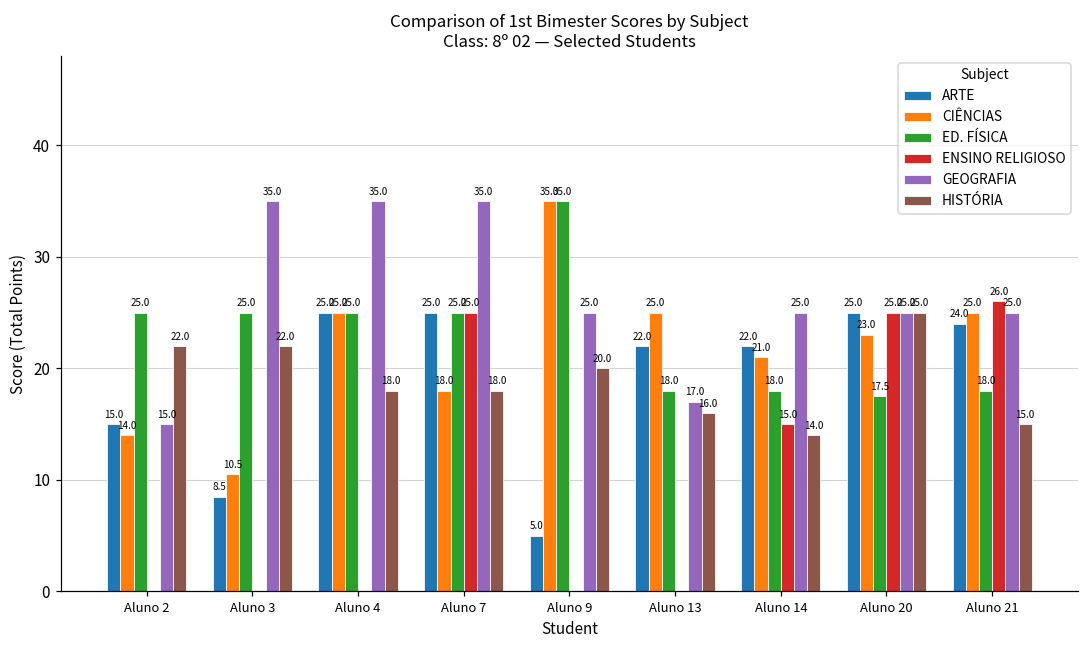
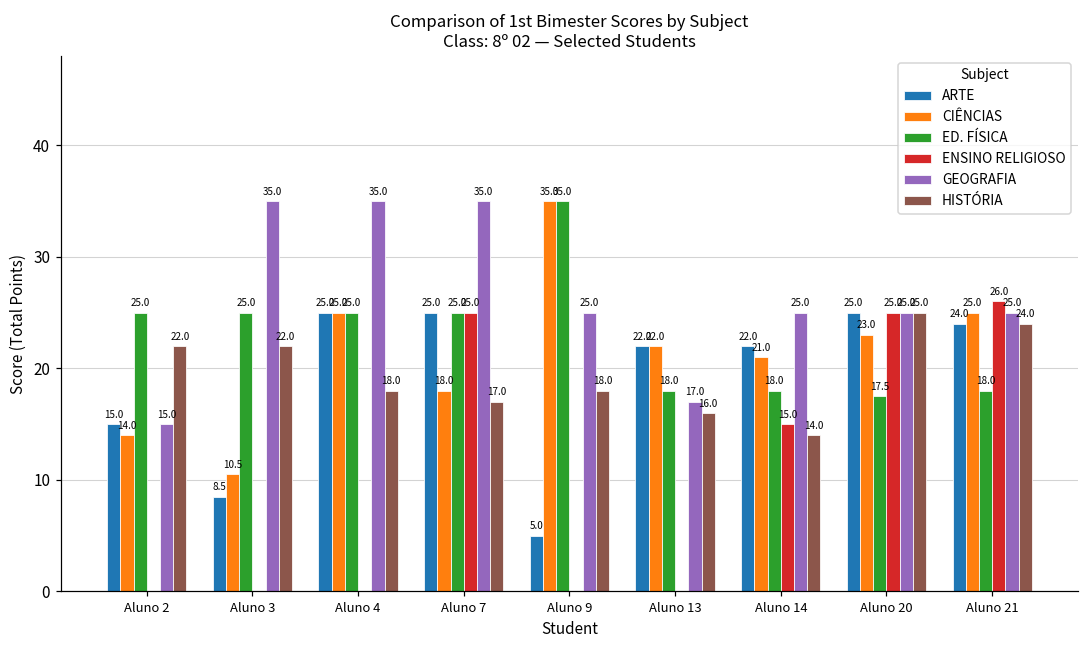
  {
    "ARTE": {
      "Aluno 2": 15.0,
      "Aluno 3": 8.5,
      "Aluno 7": 25.0,
      "Aluno 9": 5.0,
      "Aluno 14": 22.0,
      "Aluno 20": 25.0,
      "Aluno 21": 24.0
    },
    "CIÊNCIAS": {
      "Aluno 2": 14.0,
      "Aluno 3": 10.5,
      "Aluno 7": 18.0,
-     "Aluno 13": 25.0,
+     "Aluno 13": 22.0,
      "Aluno 14": 21.0,
      "Aluno 20": 23.0,
      "Aluno 21": 25.0
    },
    "ED. FÍSICA": {
      "Aluno 2": 25.0,
      "Aluno 3": 25.0,
      "Aluno 13": 18.0,
      "Aluno 14": 18.0,
      "Aluno 20": 17.5,
      "Aluno 21": 18.0
    },
    "ENSINO RELIGIOSO": {
      "Aluno 14": 15.0,
      "Aluno 21": 26.0
    },
    "GEOGRAFIA": {
      "Aluno 2": 15.0,
      "Aluno 3": 35.0,
      "Aluno 4": 35.0,
      "Aluno 7": 35.0,
      "Aluno 9": 25.0,
      "Aluno 13": 17.0,
      "Aluno 14": 25.0,
      "Aluno 21": 25.0
    },
    "HISTÓRIA": {
      "Aluno 2": 22.0,
      "Aluno 3": 22.0,
      "Aluno 4": 18.0,
-     "Aluno 7": 18.0,
-     "Aluno 9": 20.0,
+     "Aluno 7": 17.0,
+     "Aluno 9": 18.0,
      "Aluno 13": 16.0,
      "Aluno 14": 14.0,
-     "Aluno 21": 15.0
+     "Aluno 21": 24.0
    }
  }
